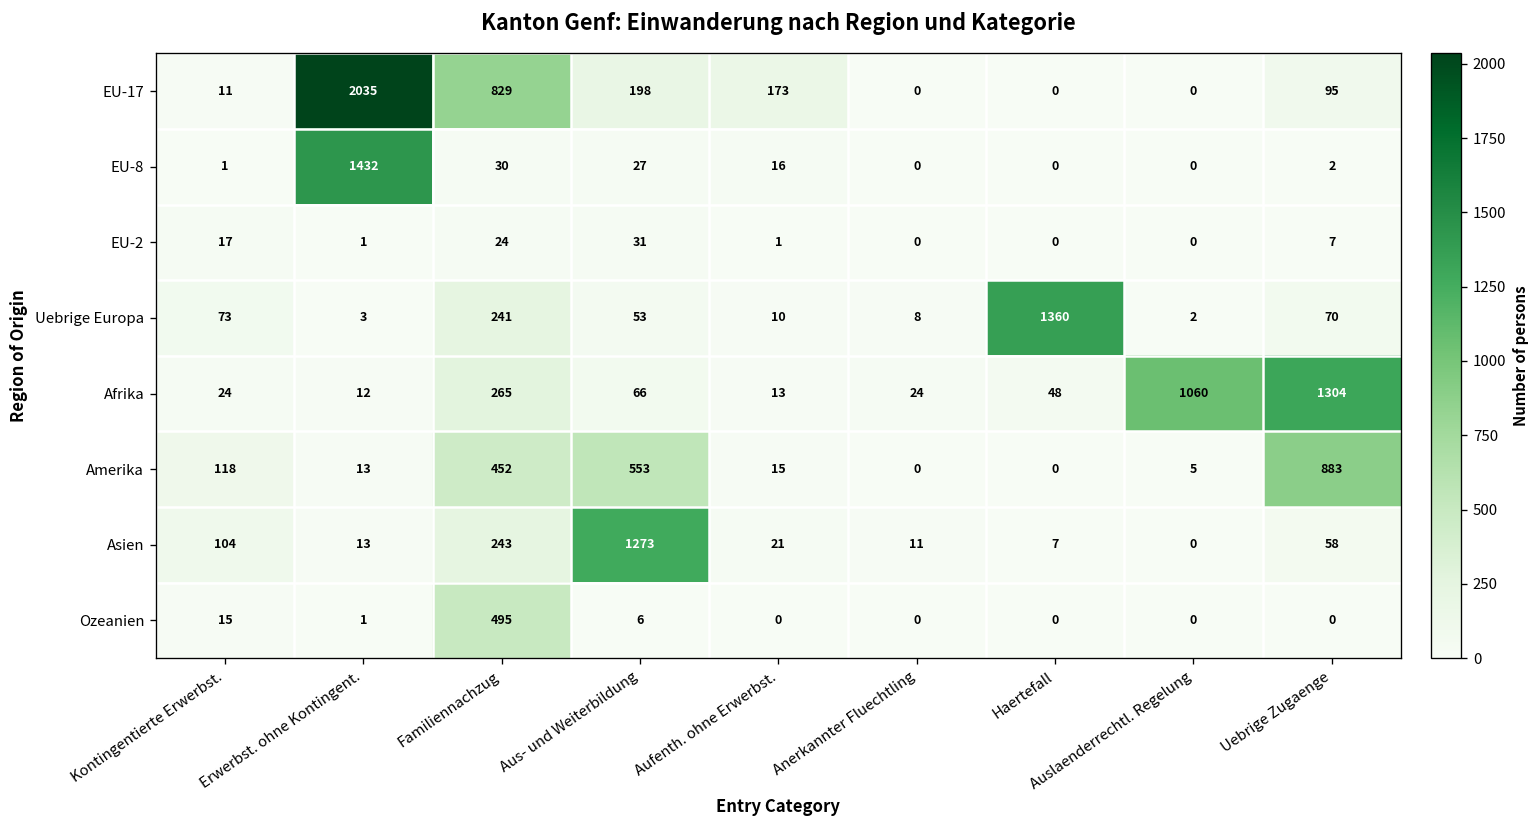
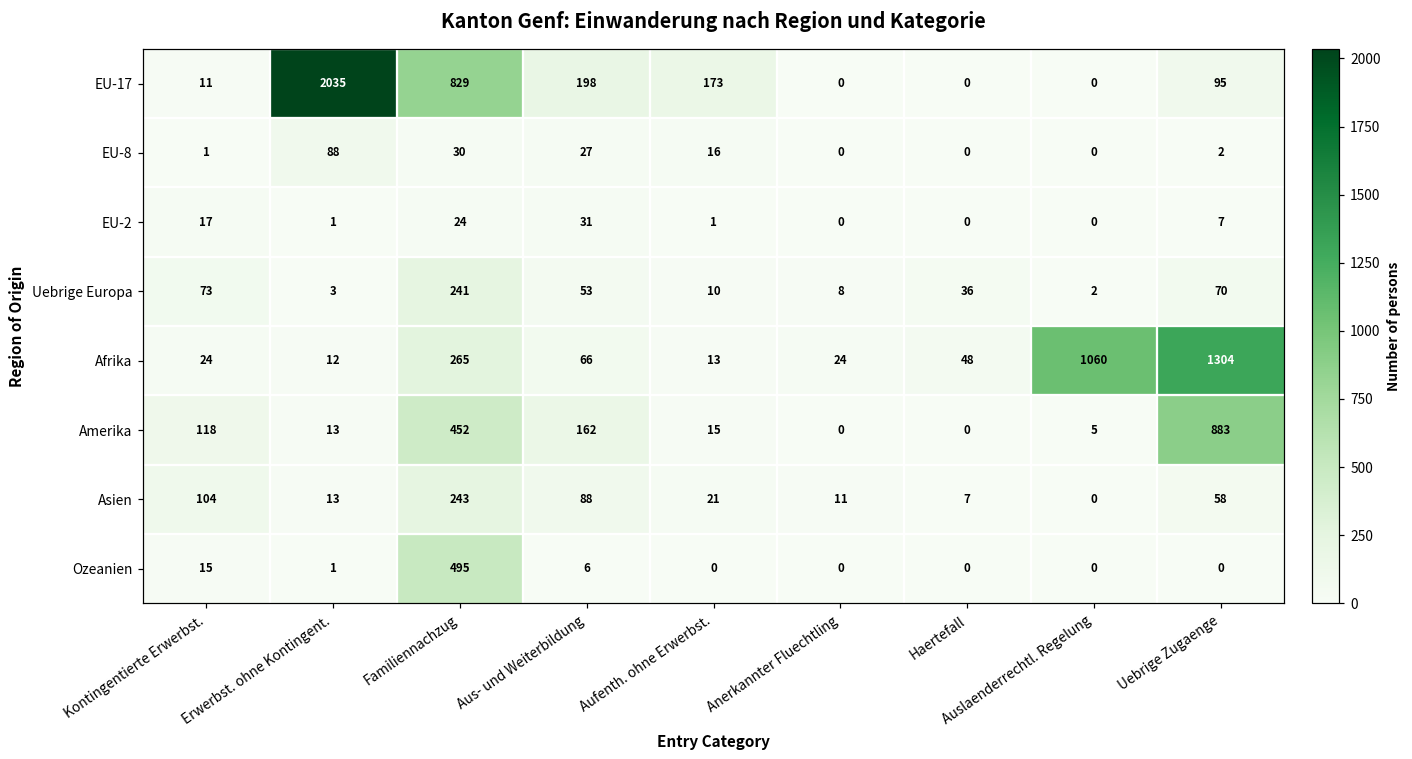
  {
    "EU-17": {
      "Kontingentierte Erwerbst.": 11,
      "Erwerbst. ohne Kontingent.": 2035,
      "Familiennachzug": 829,
      "Aus- und Weiterbildung": 198,
      "Aufenth. ohne Erwerbst.": 173,
      "Anerkannter Fluechtling": 0,
      "Haertefall": 0,
      "Auslaenderrechtl. Regelung": 0,
      "Uebrige Zugaenge": 95
    },
    "EU-8": {
      "Kontingentierte Erwerbst.": 1,
-     "Erwerbst. ohne Kontingent.": 1432,
+     "Erwerbst. ohne Kontingent.": 88,
      "Familiennachzug": 30,
      "Aus- und Weiterbildung": 27,
      "Aufenth. ohne Erwerbst.": 16,
      "Anerkannter Fluechtling": 0,
      "Haertefall": 0,
      "Auslaenderrechtl. Regelung": 0,
      "Uebrige Zugaenge": 2
    },
    "EU-2": {
      "Kontingentierte Erwerbst.": 17,
      "Erwerbst. ohne Kontingent.": 1,
      "Familiennachzug": 24,
      "Aus- und Weiterbildung": 31,
      "Aufenth. ohne Erwerbst.": 1,
      "Anerkannter Fluechtling": 0,
      "Haertefall": 0,
      "Auslaenderrechtl. Regelung": 0,
      "Uebrige Zugaenge": 7
    },
    "Uebrige Europa": {
      "Kontingentierte Erwerbst.": 73,
      "Erwerbst. ohne Kontingent.": 3,
      "Familiennachzug": 241,
      "Aus- und Weiterbildung": 53,
      "Aufenth. ohne Erwerbst.": 10,
      "Anerkannter Fluechtling": 8,
-     "Haertefall": 1360,
+     "Haertefall": 36,
      "Auslaenderrechtl. Regelung": 2,
      "Uebrige Zugaenge": 70
    },
    "Afrika": {
      "Kontingentierte Erwerbst.": 24,
      "Erwerbst. ohne Kontingent.": 12,
      "Familiennachzug": 265,
      "Aus- und Weiterbildung": 66,
      "Aufenth. ohne Erwerbst.": 13,
      "Anerkannter Fluechtling": 24,
      "Haertefall": 48,
      "Auslaenderrechtl. Regelung": 1060,
      "Uebrige Zugaenge": 1304
    },
    "Amerika": {
      "Kontingentierte Erwerbst.": 118,
      "Erwerbst. ohne Kontingent.": 13,
      "Familiennachzug": 452,
-     "Aus- und Weiterbildung": 553,
+     "Aus- und Weiterbildung": 162,
      "Aufenth. ohne Erwerbst.": 15,
      "Anerkannter Fluechtling": 0,
      "Haertefall": 0,
      "Auslaenderrechtl. Regelung": 5,
      "Uebrige Zugaenge": 883
    },
    "Asien": {
      "Kontingentierte Erwerbst.": 104,
      "Erwerbst. ohne Kontingent.": 13,
      "Familiennachzug": 243,
-     "Aus- und Weiterbildung": 1273,
+     "Aus- und Weiterbildung": 88,
      "Aufenth. ohne Erwerbst.": 21,
      "Anerkannter Fluechtling": 11,
      "Haertefall": 7,
      "Auslaenderrechtl. Regelung": 0,
      "Uebrige Zugaenge": 58
    },
    "Ozeanien": {
      "Kontingentierte Erwerbst.": 15,
      "Erwerbst. ohne Kontingent.": 1,
      "Familiennachzug": 495,
      "Aus- und Weiterbildung": 6,
      "Aufenth. ohne Erwerbst.": 0,
      "Anerkannter Fluechtling": 0,
      "Haertefall": 0,
      "Auslaenderrechtl. Regelung": 0,
      "Uebrige Zugaenge": 0
    }
  }
